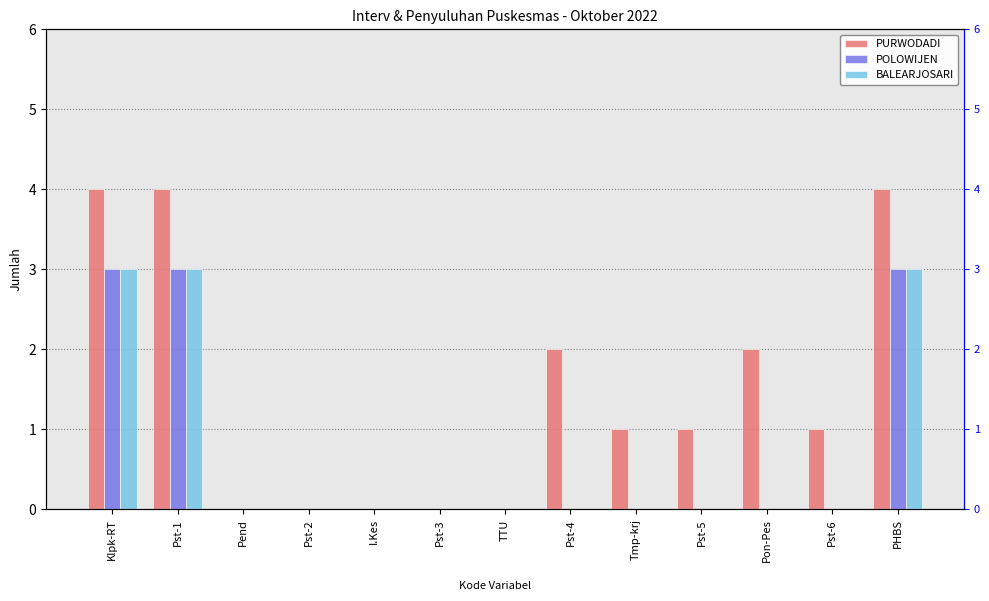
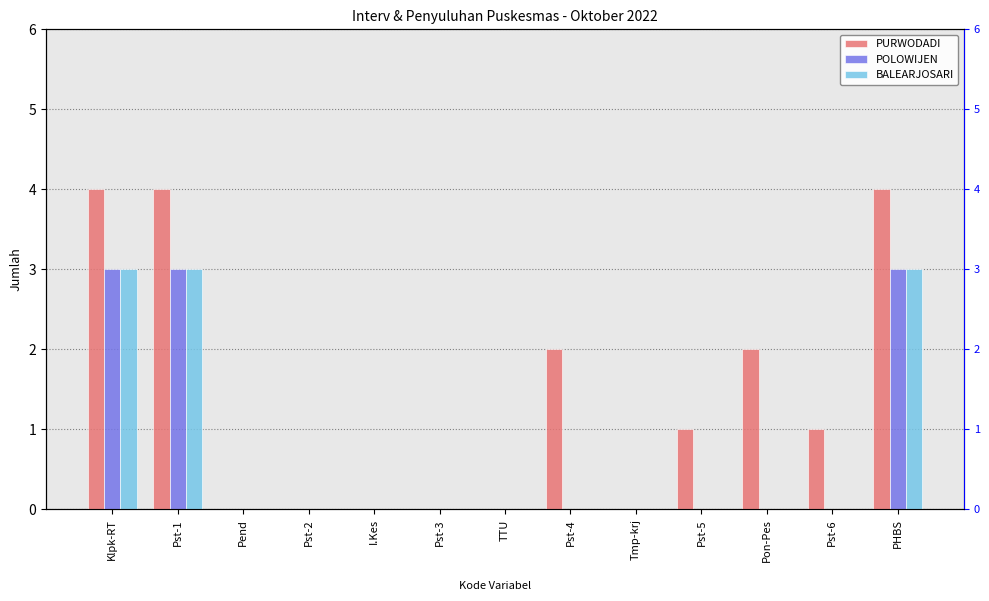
  {
    "PURWODADI": {
      "Klpk-RT": 4,
      "Pst-1": 4,
      "Pend": 0,
      "Pst-2": 0,
      "I.Kes": 0,
      "Pst-3": 0,
      "TTU": 0,
      "Pst-4": 2,
-     "Tmp-krj": 1,
+     "Tmp-krj": 0,
      "Pst-5": 1,
      "Pon-Pes": 2,
      "Pst-6": 1,
      "PHBS": 4
    },
    "POLOWIJEN": {
      "Klpk-RT": 3,
      "Pst-1": 3,
      "Pend": 0,
      "Pst-2": 0,
      "I.Kes": 0,
      "Pst-3": 0,
      "TTU": 0,
      "Pst-4": 0,
      "Tmp-krj": 0,
      "Pst-5": 0,
      "Pon-Pes": 0,
      "Pst-6": 0,
      "PHBS": 3
    },
    "BALEARJOSARI": {
      "Klpk-RT": 3,
      "Pst-1": 3,
      "Pend": 0,
      "Pst-2": 0,
      "I.Kes": 0,
      "Pst-3": 0,
      "TTU": 0,
      "Pst-4": 0,
      "Tmp-krj": 0,
      "Pst-5": 0,
      "Pon-Pes": 0,
      "Pst-6": 0,
      "PHBS": 3
    }
  }
